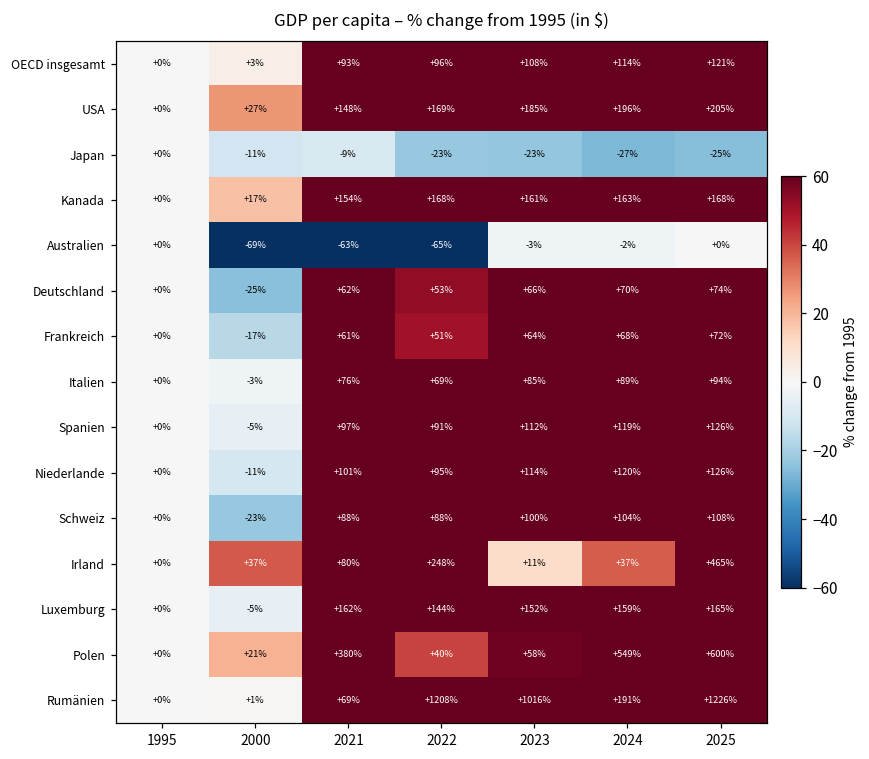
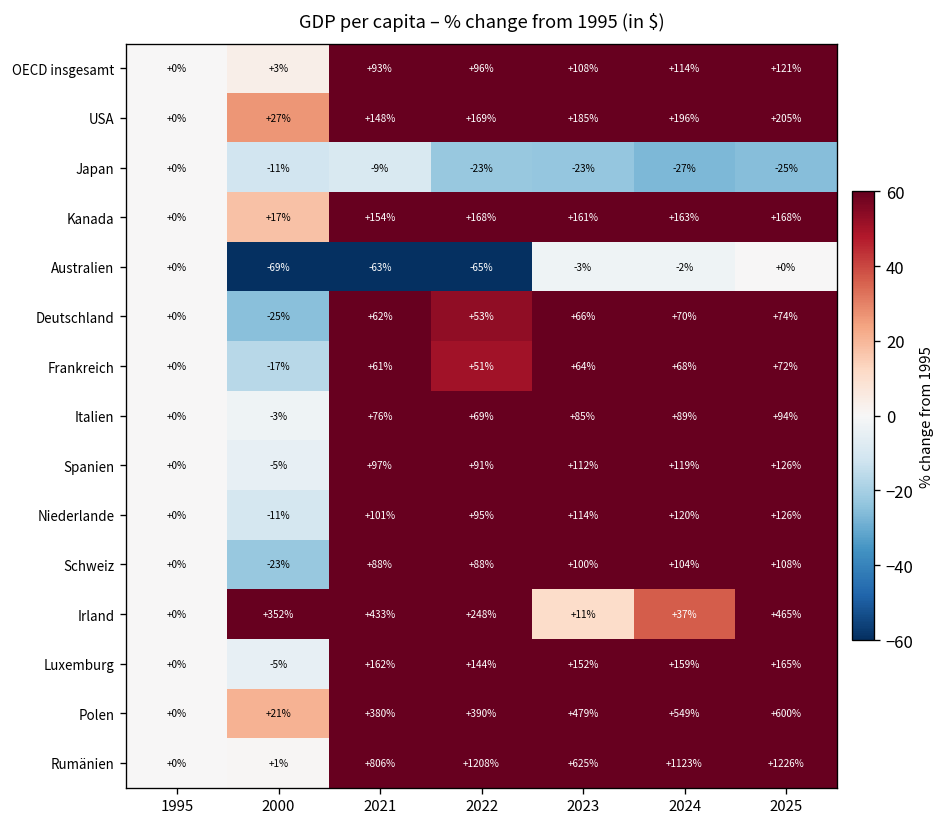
  {
    "OECD insgesamt": {
      "1995": "+0%",
      "2000": "+3%",
      "2021": "+93%",
      "2022": "+96%",
      "2023": "+108%",
      "2024": "+114%",
      "2025": "+121%"
    },
    "USA": {
      "1995": "+0%",
      "2000": "+27%",
      "2021": "+148%",
      "2022": "+169%",
      "2023": "+185%",
      "2024": "+196%",
      "2025": "+205%"
    },
    "Japan": {
      "1995": "+0%",
      "2000": "-11%",
      "2021": "-9%",
      "2022": "-23%",
      "2023": "-23%",
      "2024": "-27%",
      "2025": "-25%"
    },
    "Kanada": {
      "1995": "+0%",
      "2000": "+17%",
      "2021": "+154%",
      "2022": "+168%",
      "2023": "+161%",
      "2024": "+163%",
      "2025": "+168%"
    },
    "Australien": {
      "1995": "+0%",
      "2000": "-69%",
      "2021": "-63%",
      "2022": "-65%",
      "2023": "-3%",
      "2024": "-2%",
      "2025": "+0%"
    },
    "Deutschland": {
      "1995": "+0%",
      "2000": "-25%",
      "2021": "+62%",
      "2022": "+53%",
      "2023": "+66%",
      "2024": "+70%",
      "2025": "+74%"
    },
    "Frankreich": {
      "1995": "+0%",
      "2000": "-17%",
      "2021": "+61%",
      "2022": "+51%",
      "2023": "+64%",
      "2024": "+68%",
      "2025": "+72%"
    },
    "Italien": {
      "1995": "+0%",
      "2000": "-3%",
      "2021": "+76%",
      "2022": "+69%",
      "2023": "+85%",
      "2024": "+89%",
      "2025": "+94%"
    },
    "Spanien": {
      "1995": "+0%",
      "2000": "-5%",
      "2021": "+97%",
      "2022": "+91%",
      "2023": "+112%",
      "2024": "+119%",
      "2025": "+126%"
    },
    "Niederlande": {
      "1995": "+0%",
      "2000": "-11%",
      "2021": "+101%",
      "2022": "+95%",
      "2023": "+114%",
      "2024": "+120%",
      "2025": "+126%"
    },
    "Schweiz": {
      "1995": "+0%",
      "2000": "-23%",
      "2021": "+88%",
      "2022": "+88%",
      "2023": "+100%",
      "2024": "+104%",
      "2025": "+108%"
    },
    "Irland": {
      "1995": "+0%",
-     "2000": "+37%",
-     "2021": "+80%",
+     "2000": "+352%",
+     "2021": "+433%",
      "2022": "+248%",
      "2023": "+11%",
      "2024": "+37%",
      "2025": "+465%"
    },
    "Luxemburg": {
      "1995": "+0%",
      "2000": "-5%",
      "2021": "+162%",
      "2022": "+144%",
      "2023": "+152%",
      "2024": "+159%",
      "2025": "+165%"
    },
    "Polen": {
      "1995": "+0%",
      "2000": "+21%",
      "2021": "+380%",
-     "2022": "+40%",
-     "2023": "+58%",
+     "2022": "+390%",
+     "2023": "+479%",
      "2024": "+549%",
      "2025": "+600%"
    },
    "Rumänien": {
      "1995": "+0%",
      "2000": "+1%",
-     "2021": "+69%",
+     "2021": "+806%",
      "2022": "+1208%",
-     "2023": "+1016%",
-     "2024": "+191%",
+     "2023": "+625%",
+     "2024": "+1123%",
      "2025": "+1226%"
    }
  }
